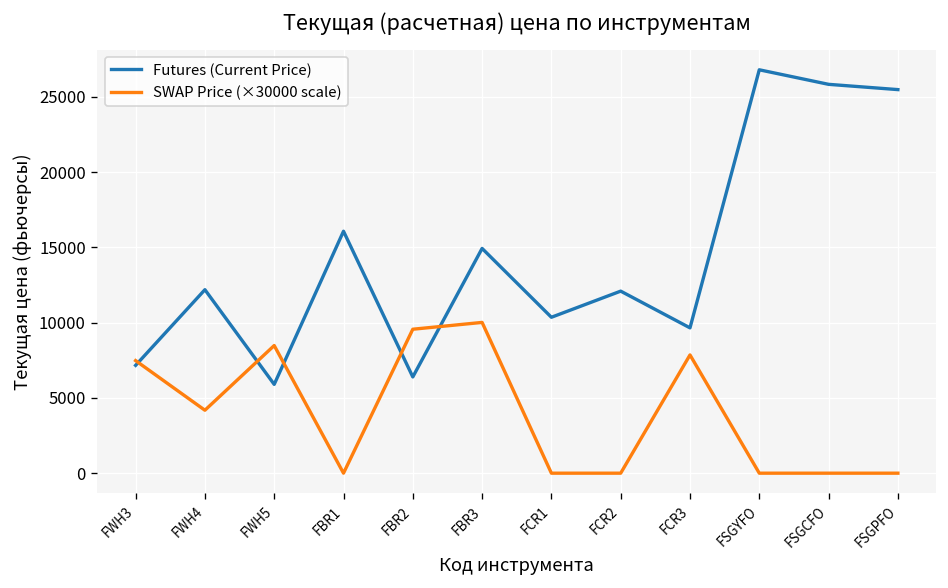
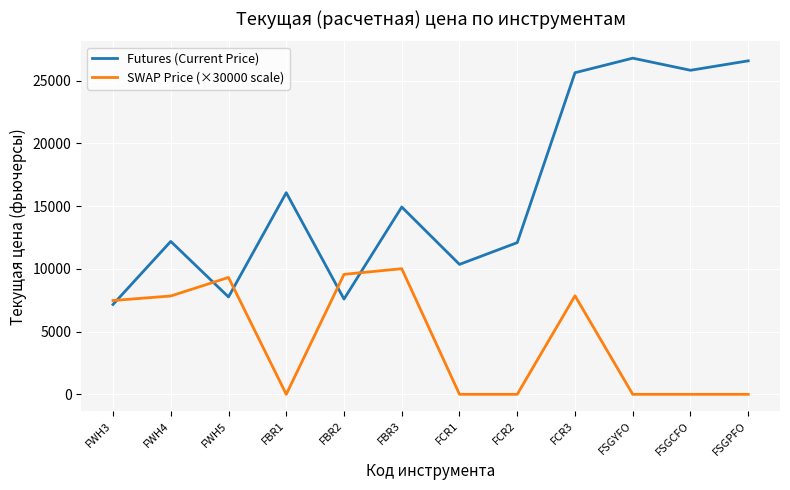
  {
    "Futures (Current Price)": {
      "FWH3": 7200,
      "FWH4": 12200,
-     "FWH5": 5900,
+     "FWH5": 7800,
      "FBR1": 16100,
-     "FBR2": 6400,
+     "FBR2": 7600,
      "FBR3": 14900,
      "FCR1": 10400,
      "FCR2": 12100,
-     "FCR3": 9700,
+     "FCR3": 25600,
      "FSGYFO": 26800,
      "FSGCFO": 25800,
-     "FSGPFO": 25500
+     "FSGPFO": 26600
    },
    "SWAP Price (×30000 scale)": {
      "FWH3": 7500,
-     "FWH4": 4200,
-     "FWH5": 8500,
+     "FWH4": 7800,
+     "FWH5": 9300,
      "FBR1": 0,
      "FBR2": 9600,
      "FBR3": 10000,
      "FCR1": 0,
      "FCR2": 0,
      "FCR3": 7900,
      "FSGYFO": 0,
      "FSGCFO": 0,
      "FSGPFO": 0
    }
  }
